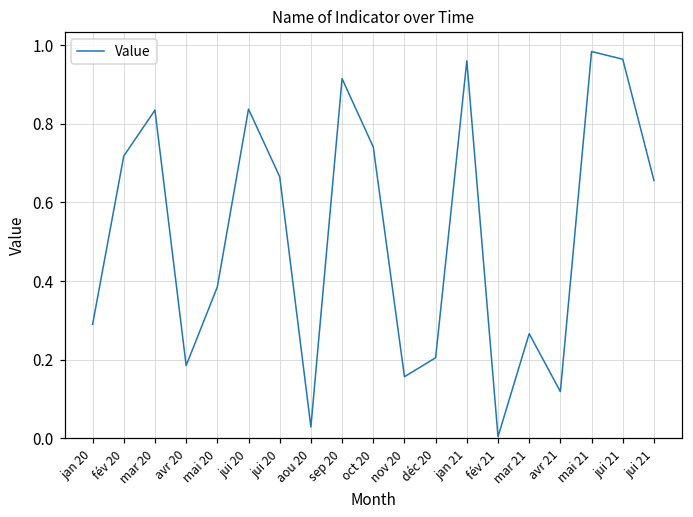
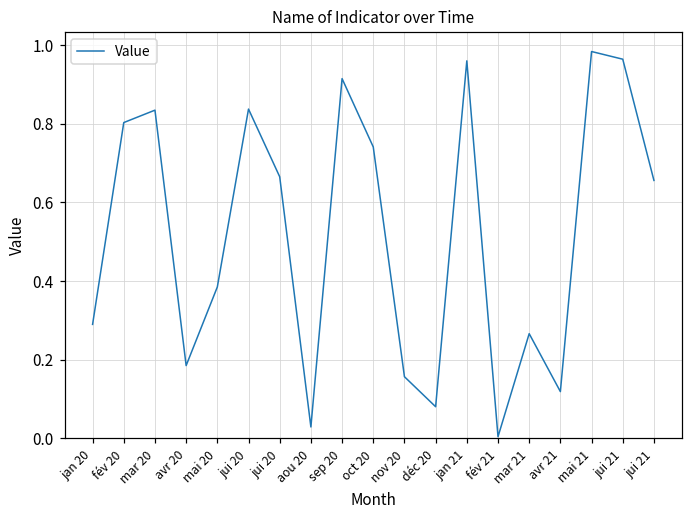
  {
    "jan 20": 0.29,
-   "fév 20": 0.72,
+   "fév 20": 0.80,
    "mar 20": 0.83,
    "avr 20": 0.18,
    "mai 20": 0.38,
    "aou 20": 0.03,
    "sep 20": 0.91,
    "oct 20": 0.74,
    "nov 20": 0.16,
-   "déc 20": 0.20,
+   "déc 20": 0.08,
    "jan 21": 0.96,
    "fév 21": 0.00,
    "mar 21": 0.27,
    "avr 21": 0.12,
    "mai 21": 0.98
  }
